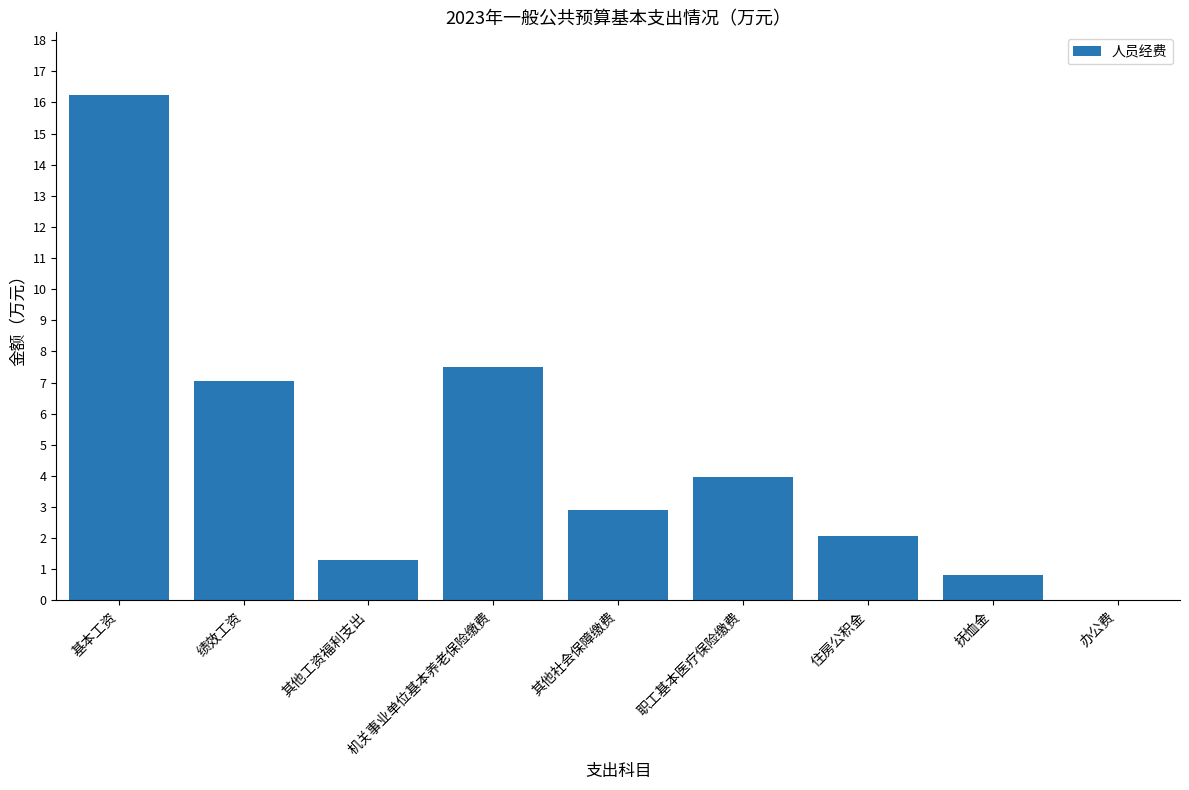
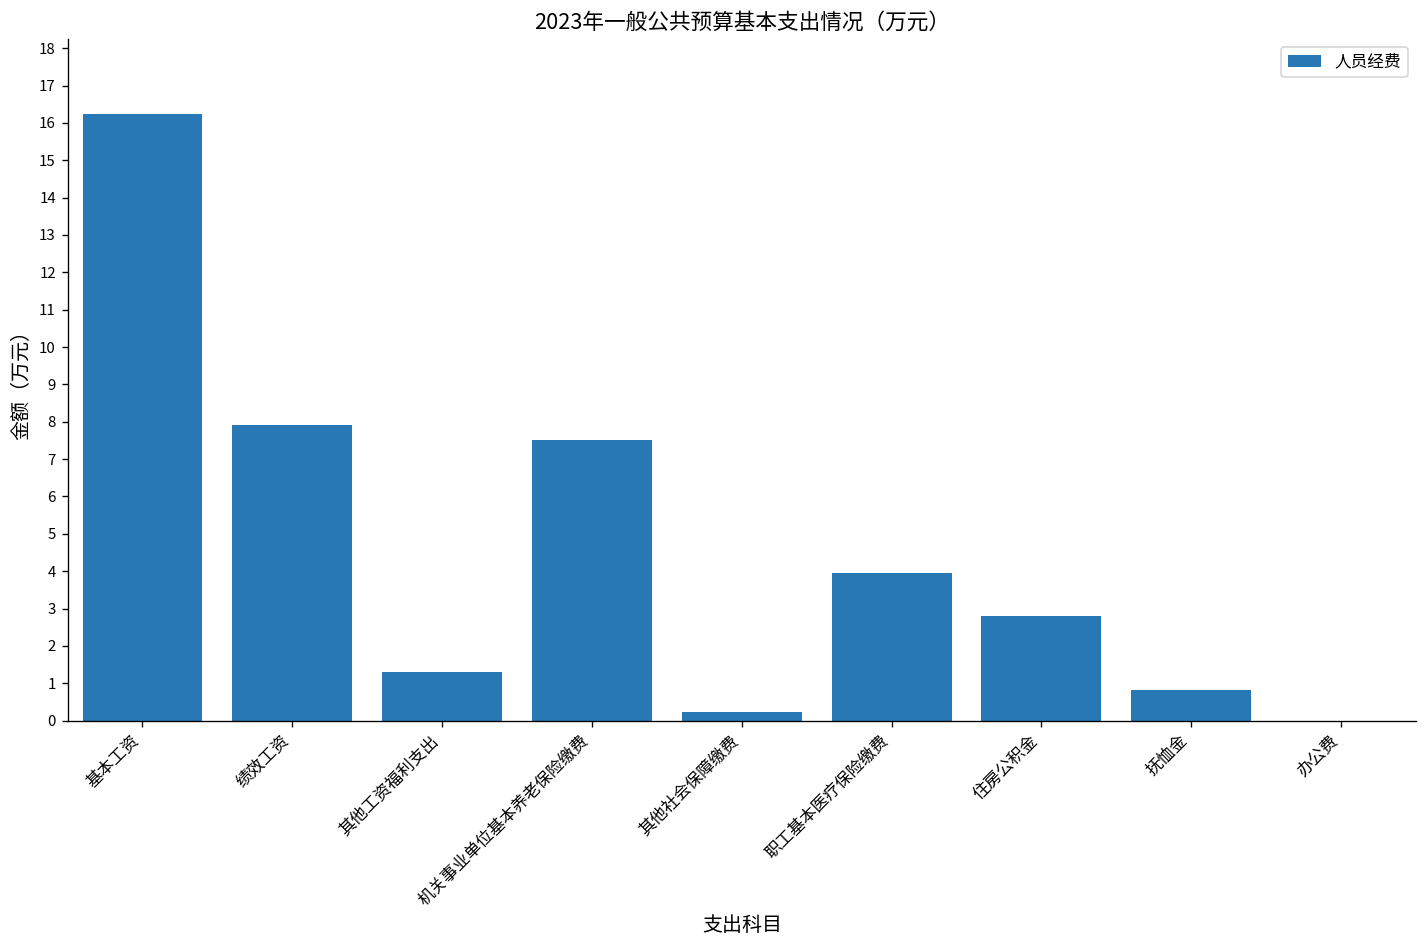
  {
    "基本工资": 16.3,
-   "绩效工资": 7.1,
+   "绩效工资": 7.9,
    "其他工资福利支出": 1.3,
    "机关事业单位基本养老保险缴费": 7.5,
-   "其他社会保障缴费": 2.9,
+   "其他社会保障缴费": 0.2,
    "职工基本医疗保险缴费": 4.0,
-   "住房公积金": 2.1,
+   "住房公积金": 2.8,
    "抚恤金": 0.8,
    "办公费": 0.0
  }
